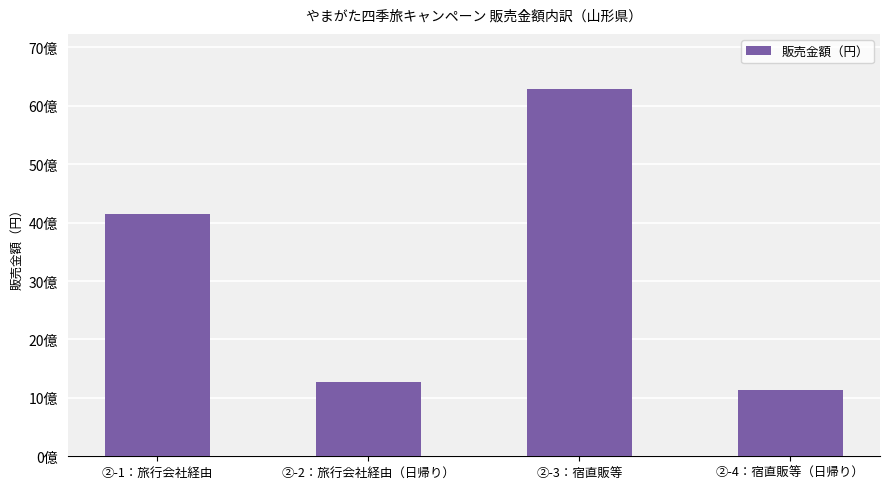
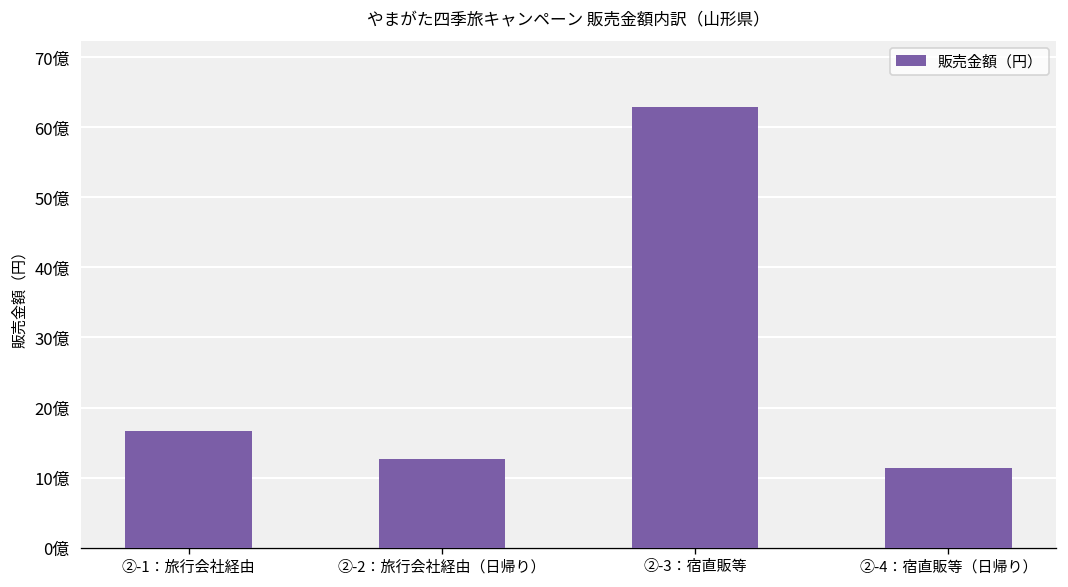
  {
-   "②-1：旅行会社経由": "41億",
+   "②-1：旅行会社経由": "17億",
    "②-2：旅行会社経由（日帰り）": "13億",
    "②-3：宿直販等": "63億",
    "②-4：宿直販等（日帰り）": "11億"
  }
